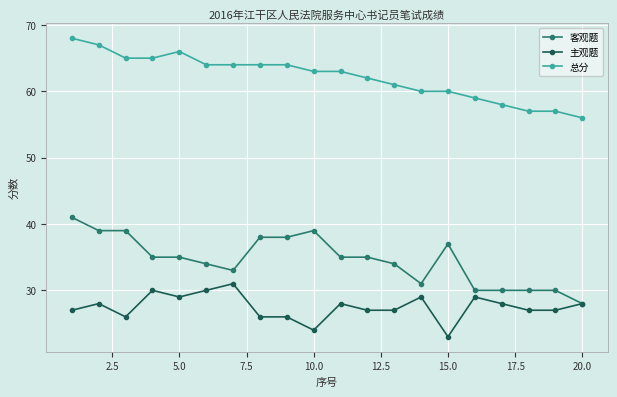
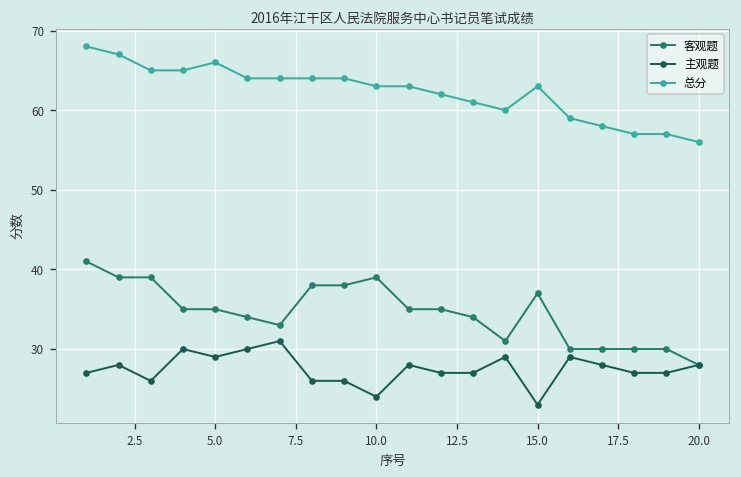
  {
    "总分": {
      "5.0": 66,
      "10.0": 63,
-     "15.0": 60,
+     "15.0": 63,
      "20.0": 56
    }
  }
